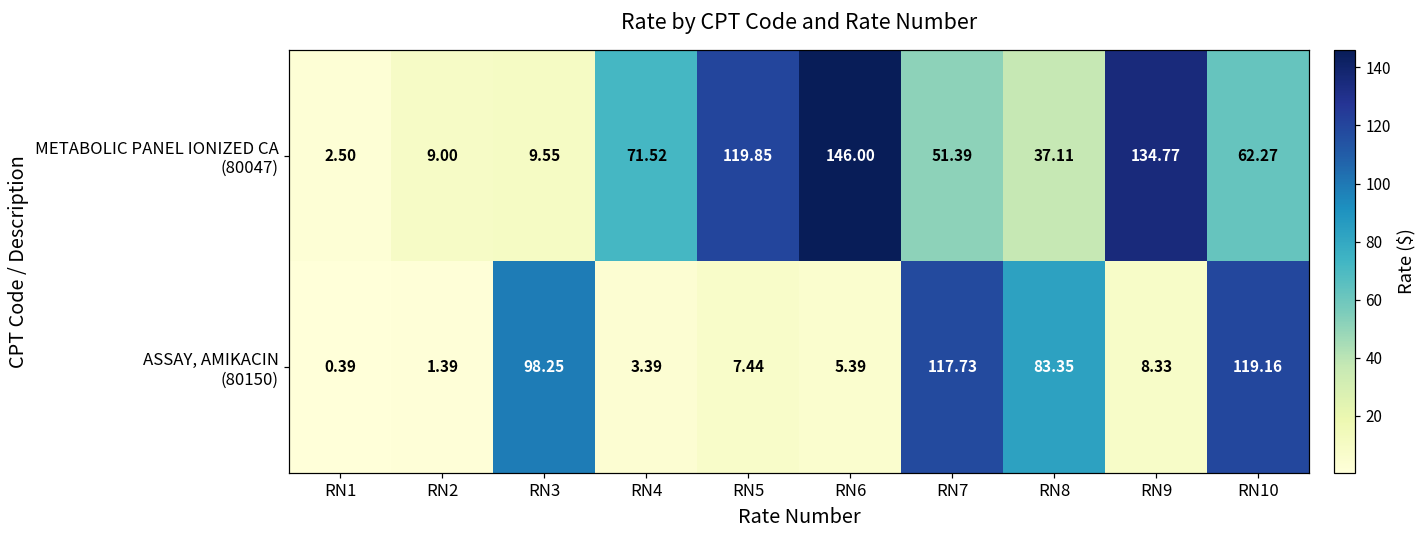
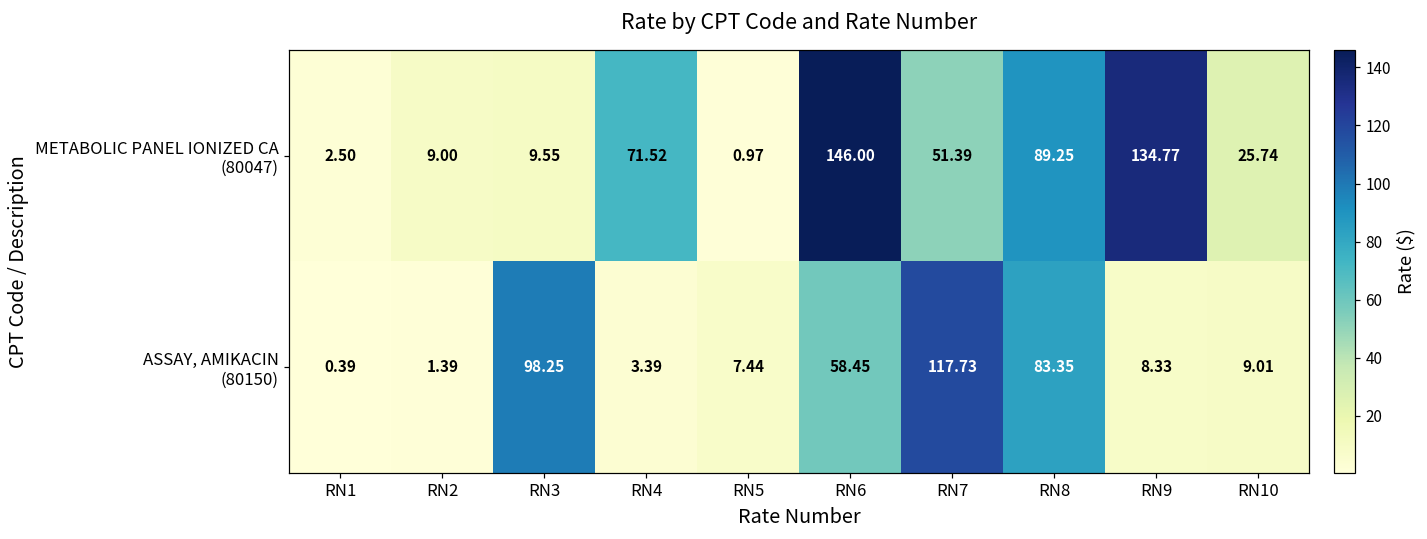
  {
    "METABOLIC PANEL IONIZED CA (80047)": {
      "RN1": 2.50,
      "RN2": 9.00,
      "RN3": 9.55,
      "RN4": 71.52,
-     "RN5": 119.85,
+     "RN5": 0.97,
      "RN6": 146.00,
      "RN7": 51.39,
-     "RN8": 37.11,
+     "RN8": 89.25,
      "RN9": 134.77,
-     "RN10": 62.27
+     "RN10": 25.74
    },
    "ASSAY, AMIKACIN (80150)": {
      "RN1": 0.39,
      "RN2": 1.39,
      "RN3": 98.25,
      "RN4": 3.39,
      "RN5": 7.44,
-     "RN6": 5.39,
+     "RN6": 58.45,
      "RN7": 117.73,
      "RN8": 83.35,
      "RN9": 8.33,
-     "RN10": 119.16
+     "RN10": 9.01
    }
  }
